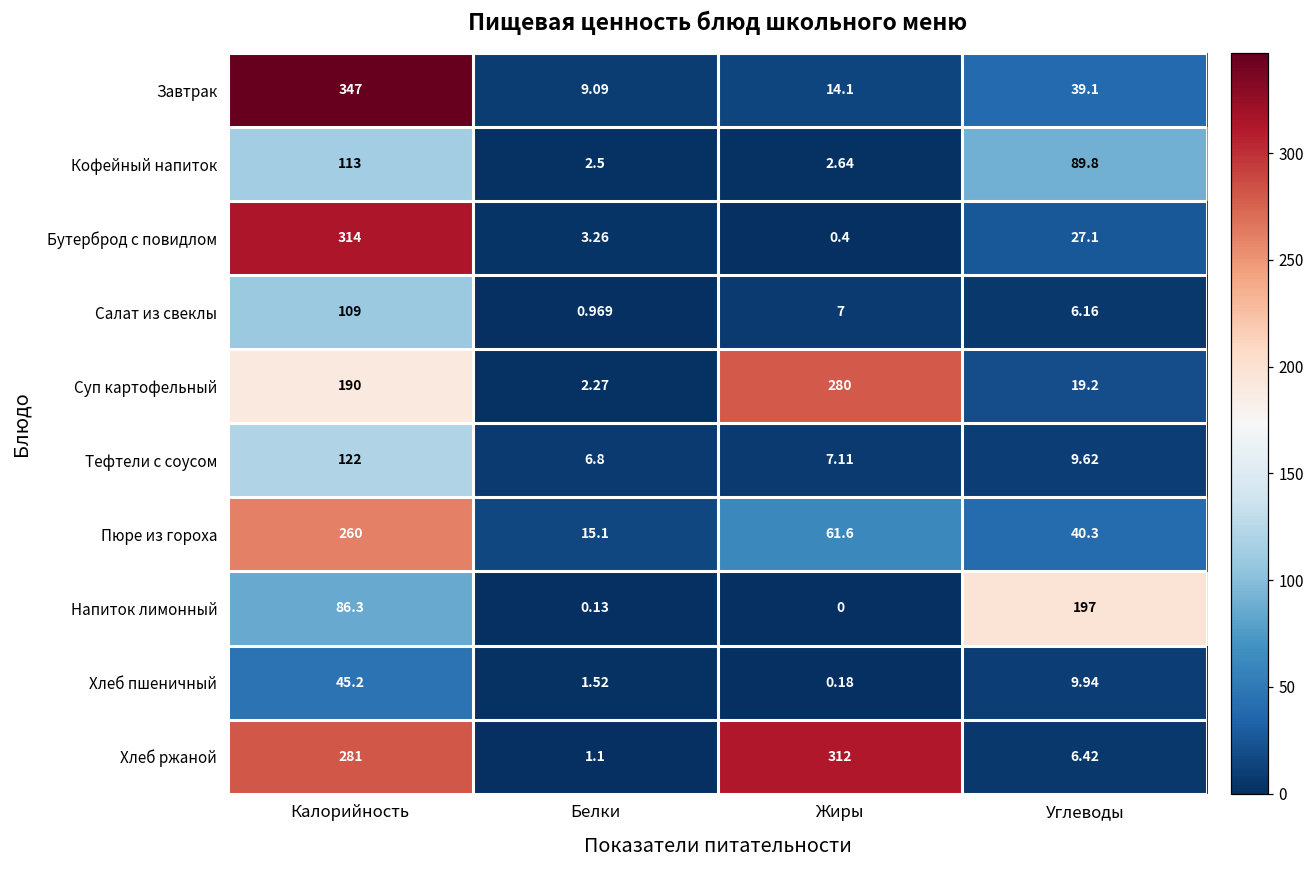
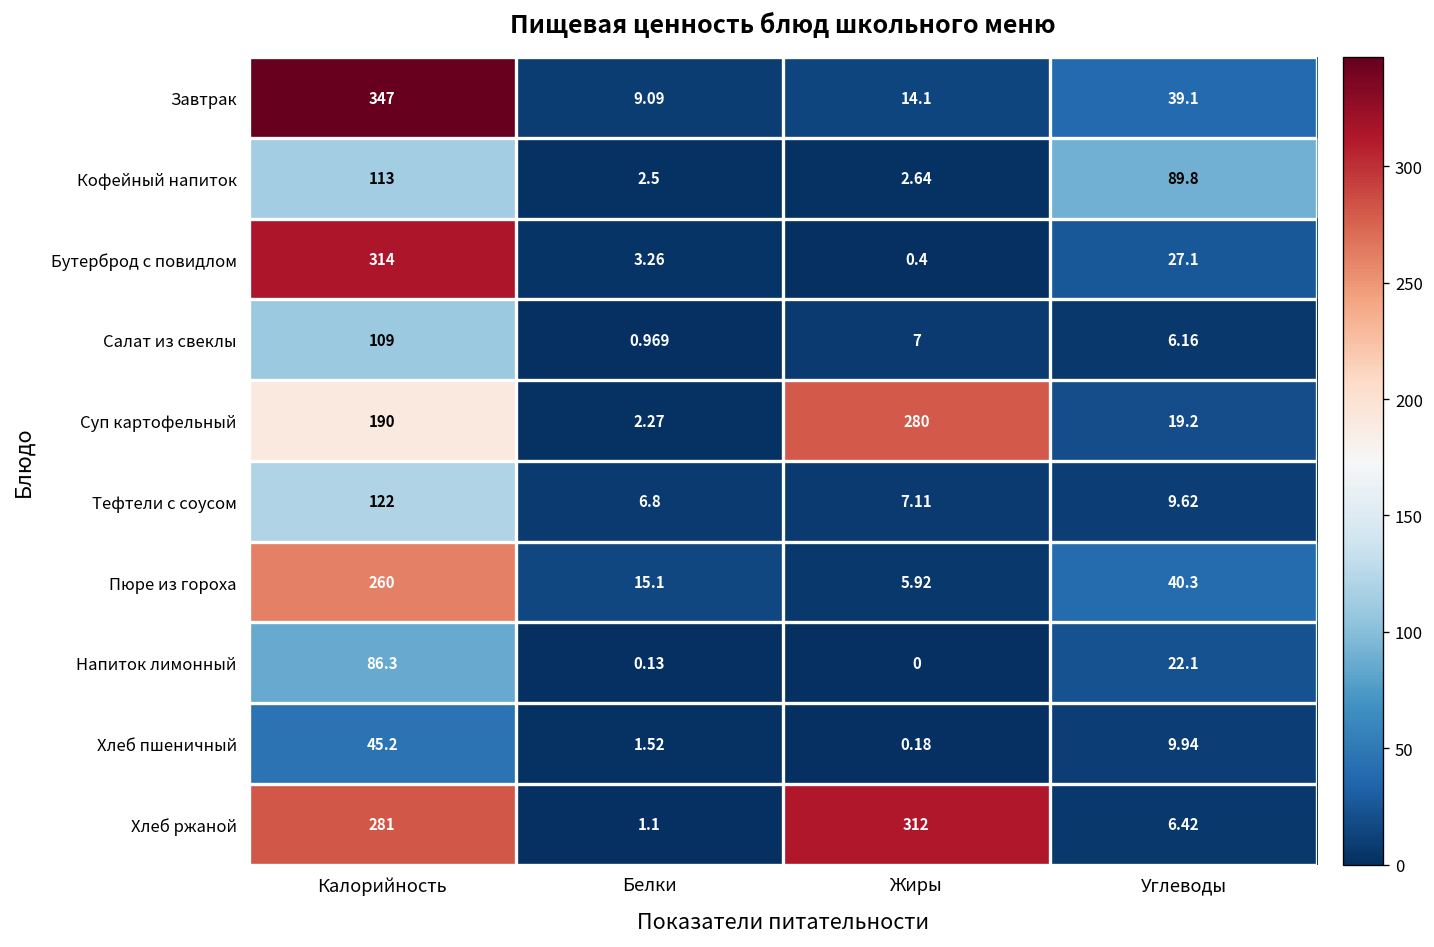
  {
    "Завтрак": {
      "Калорийность": 347,
      "Белки": 9.09,
      "Жиры": 14.1,
      "Углеводы": 39.1
    },
    "Кофейный напиток": {
      "Калорийность": 113,
      "Белки": 2.5,
      "Жиры": 2.64,
      "Углеводы": 89.8
    },
    "Бутерброд с повидлом": {
      "Калорийность": 314,
      "Белки": 3.26,
      "Жиры": 0.4,
      "Углеводы": 27.1
    },
    "Салат из свеклы": {
      "Калорийность": 109,
      "Белки": 0.969,
      "Жиры": 7,
      "Углеводы": 6.16
    },
    "Суп картофельный": {
      "Калорийность": 190,
      "Белки": 2.27,
      "Жиры": 280,
      "Углеводы": 19.2
    },
    "Тефтели с соусом": {
      "Калорийность": 122,
      "Белки": 6.8,
      "Жиры": 7.11,
      "Углеводы": 9.62
    },
    "Пюре из гороха": {
      "Калорийность": 260,
      "Белки": 15.1,
-     "Жиры": 61.6,
+     "Жиры": 5.92,
      "Углеводы": 40.3
    },
    "Напиток лимонный": {
      "Калорийность": 86.3,
      "Белки": 0.13,
      "Жиры": 0,
-     "Углеводы": 197
+     "Углеводы": 22.1
    },
    "Хлеб пшеничный": {
      "Калорийность": 45.2,
      "Белки": 1.52,
      "Жиры": 0.18,
      "Углеводы": 9.94
    },
    "Хлеб ржаной": {
      "Калорийность": 281,
      "Белки": 1.1,
      "Жиры": 312,
      "Углеводы": 6.42
    }
  }
